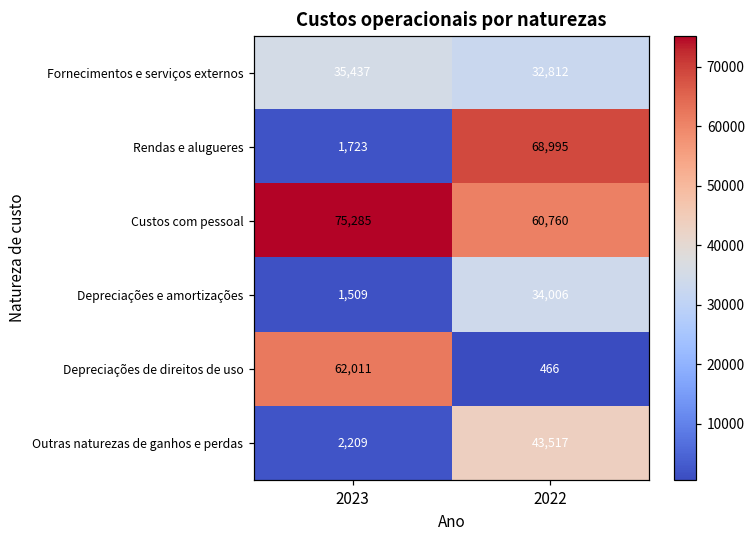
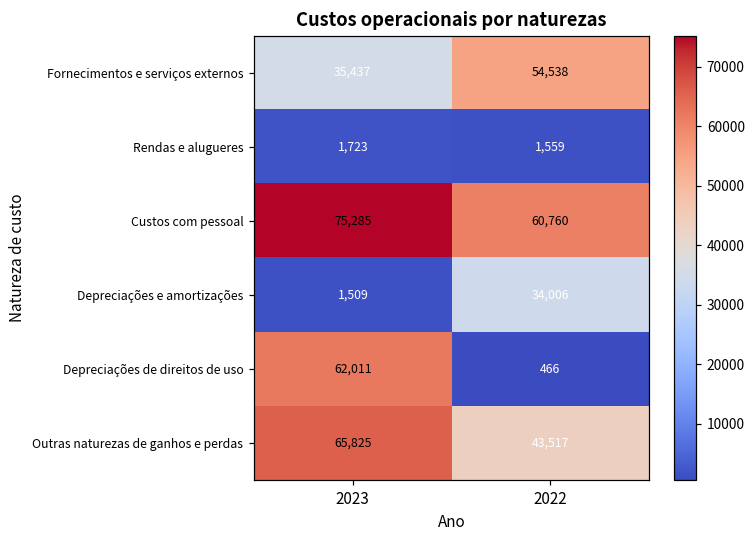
  {
    "Fornecimentos e serviços externos": {
-     "2022": "32,812"
+     "2022": "54,538"
    },
    "Rendas e alugueres": {
      "2023": "1,723",
-     "2022": "68,995"
+     "2022": "1,559"
    },
    "Custos com pessoal": {
      "2023": "75,285",
      "2022": "60,760"
    },
    "Depreciações e amortizações": {
      "2023": "1,509",
      "2022": "34,006"
    },
    "Depreciações de direitos de uso": {
      "2023": "62,011",
      "2022": "466"
    },
    "Outras naturezas de ganhos e perdas": {
-     "2023": "2,209",
+     "2023": "65,825",
      "2022": "43,517"
    }
  }
